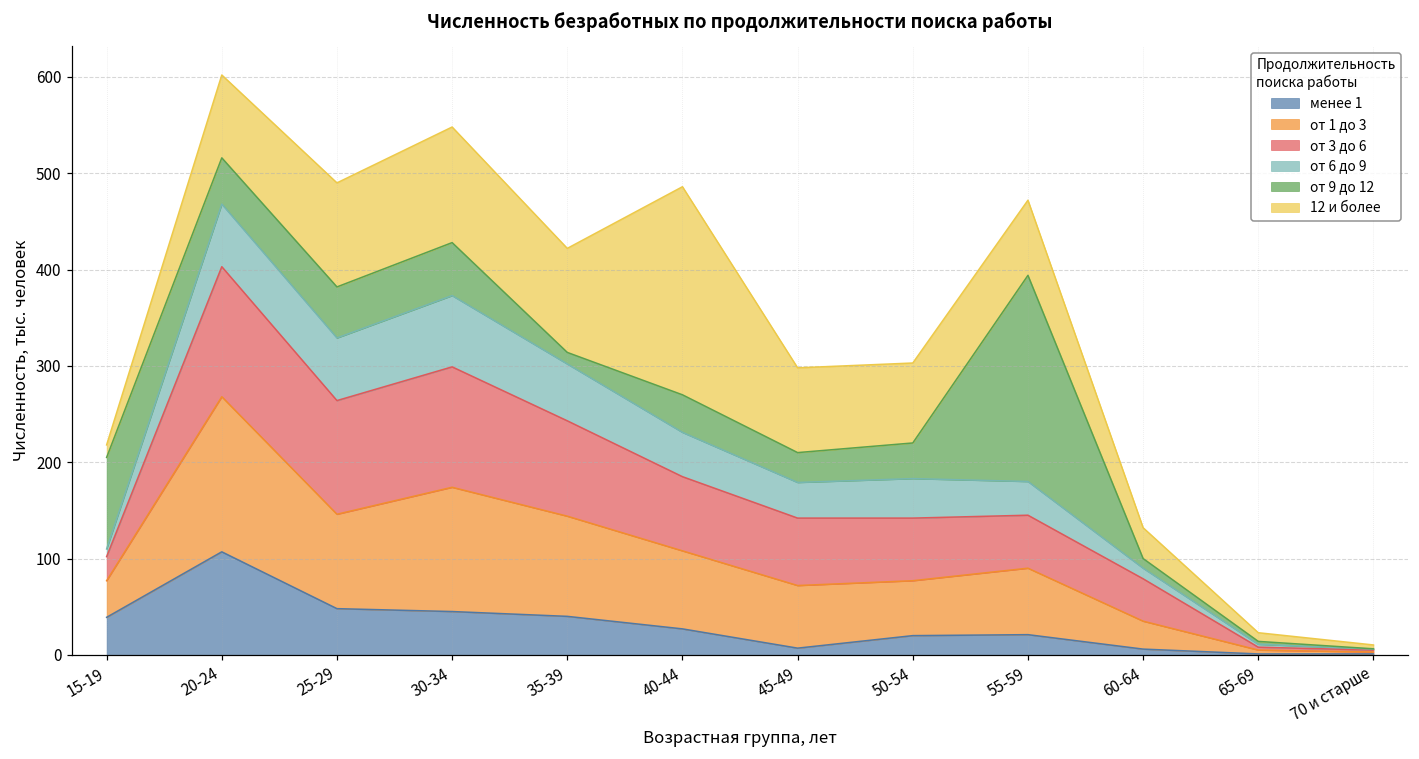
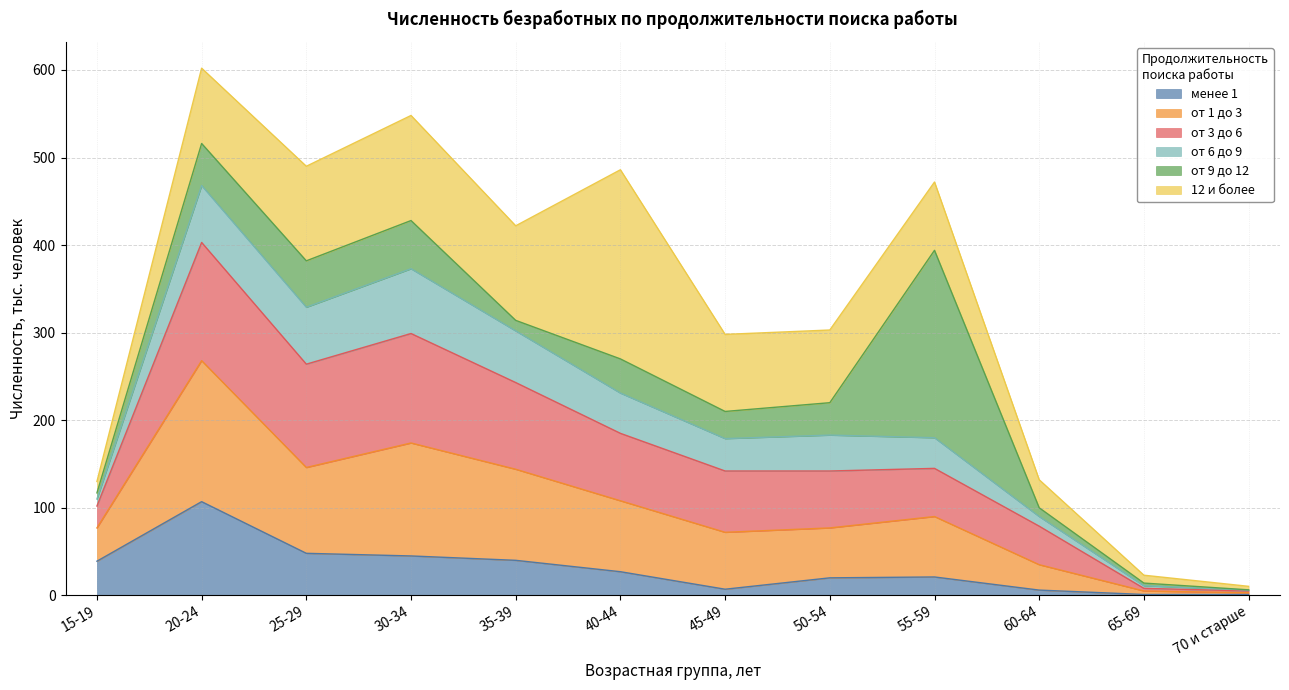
  {
    "менее 1": {
      "15-19": 40,
      "20-24": 110,
      "25-29": 50,
      "30-34": 50,
      "35-39": 40,
      "40-44": 30,
      "45-49": 10,
      "50-54": 20,
      "55-59": 20,
      "60-64": 10,
      "65-69": 0
    },
    "от 1 до 3": {
      "15-19": 40,
      "20-24": 160,
      "25-29": 100,
      "30-34": 130,
      "35-39": 100,
      "40-44": 80,
      "45-49": 70,
      "50-54": 60,
      "55-59": 70,
      "60-64": 30,
      "65-69": 0
    },
    "от 3 до 6": {
      "15-19": 30,
      "20-24": 140,
      "25-29": 120,
      "30-34": 130,
      "35-39": 100,
      "40-44": 80,
      "45-49": 70,
      "50-54": 70,
      "55-59": 60,
      "60-64": 40,
      "65-69": 0
    },
    "от 6 до 9": {
      "15-19": 10,
      "20-24": 70,
      "25-29": 70,
      "30-34": 70,
      "35-39": 60,
      "40-44": 50,
      "45-49": 40,
      "50-54": 40,
      "55-59": 40,
      "60-64": 10,
      "65-69": 0
    },
    "от 9 до 12": {
-     "15-19": 100,
+     "15-19": 10,
      "20-24": 50,
      "25-29": 50,
      "30-34": 60,
      "35-39": 10,
      "40-44": 40,
      "45-49": 30,
      "50-54": 40,
      "55-59": 210,
      "60-64": 10,
      "65-69": 0
    },
    "12 и более": {
      "15-19": 10,
      "20-24": 90,
      "25-29": 110,
      "30-34": 120,
      "35-39": 110,
      "40-44": 220,
      "45-49": 90,
      "50-54": 80,
      "55-59": 80,
      "60-64": 30,
      "65-69": 10,
      "70 и старше": 0
    }
  }
